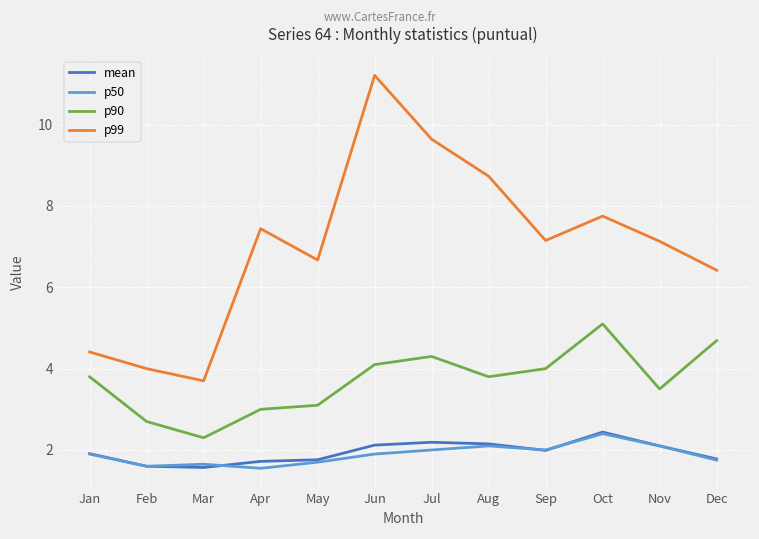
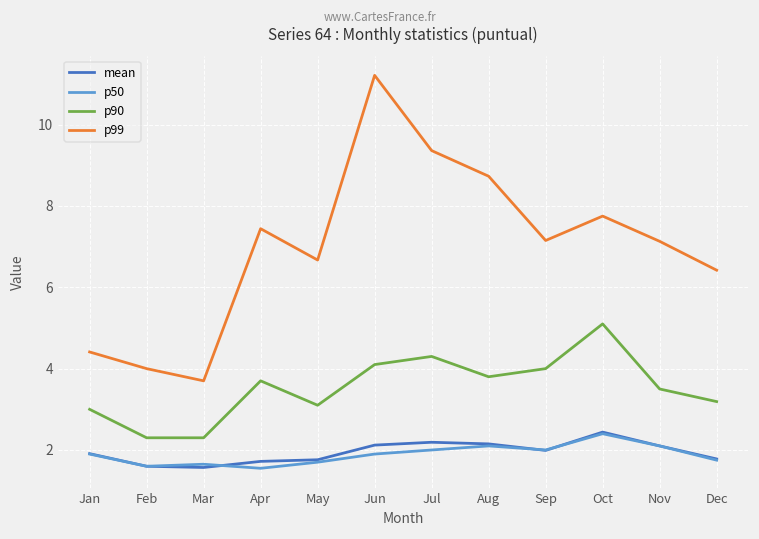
  {
    "p90": {
-     "Jan": 3.8,
-     "Feb": 2.7,
+     "Jan": 3.0,
+     "Feb": 2.3,
      "Mar": 2.3,
-     "Apr": 3.0,
+     "Apr": 3.7,
      "May": 3.1,
      "Jun": 4.1,
      "Jul": 4.3,
      "Aug": 3.8,
      "Sep": 4.0,
      "Oct": 5.1,
      "Nov": 3.5,
-     "Dec": 4.7
+     "Dec": 3.2
    },
    "p99": {
      "Jan": 4.4,
      "Feb": 4.0,
      "Mar": 3.7,
      "Apr": 7.4,
      "May": 6.7,
      "Jun": 11.2,
-     "Jul": 9.6,
+     "Jul": 9.4,
      "Aug": 8.7,
      "Sep": 7.2,
      "Oct": 7.8,
      "Nov": 7.1,
      "Dec": 6.4
    }
  }
